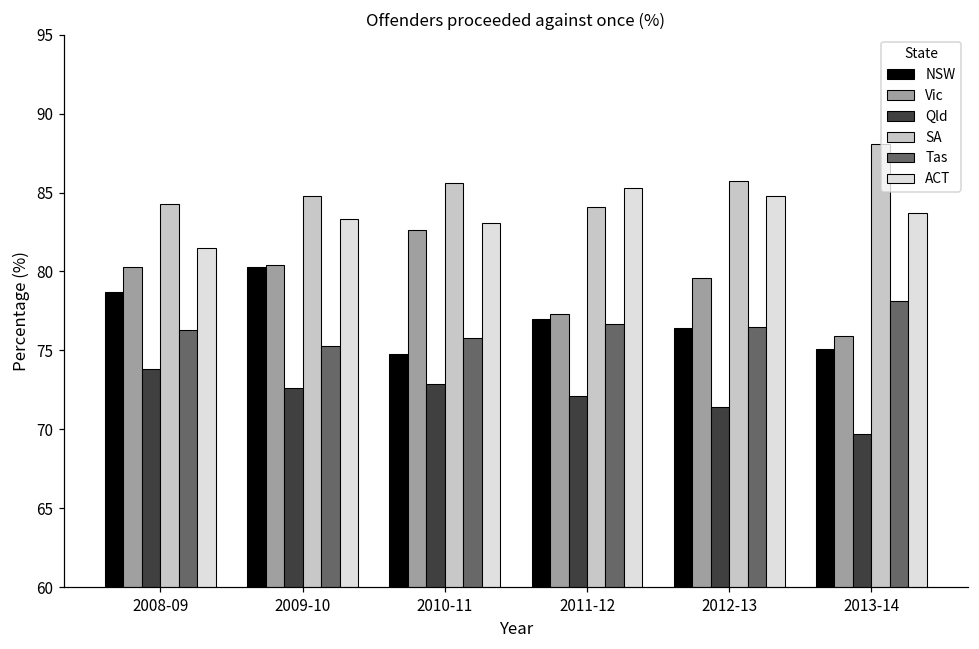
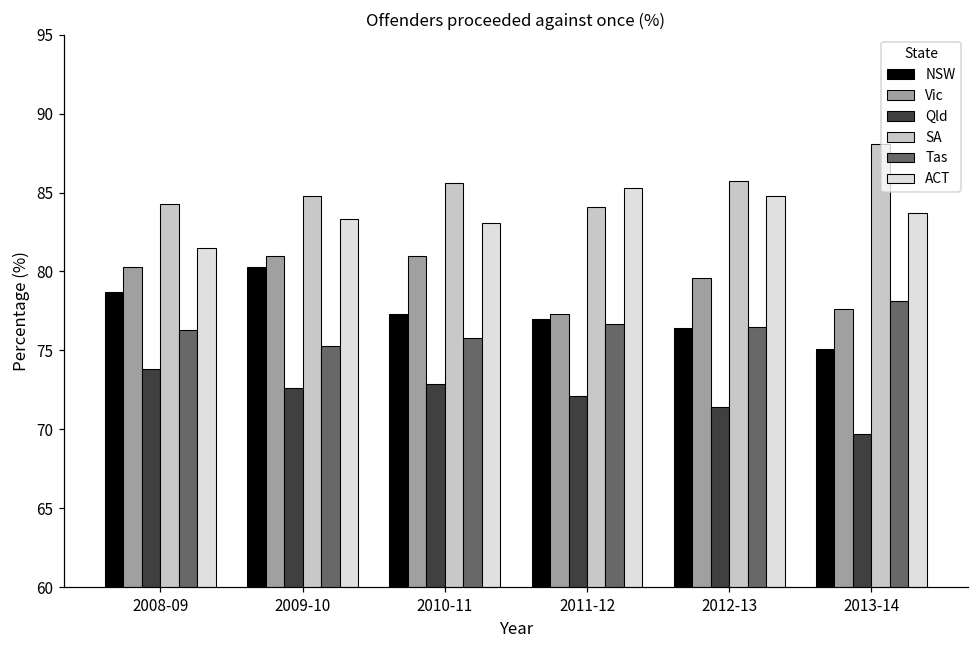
  {
    "NSW": {
      "2008-09": 78.7,
      "2009-10": 80.3,
-     "2010-11": 74.8,
+     "2010-11": 77.3,
      "2011-12": 77.0,
      "2012-13": 76.4,
      "2013-14": 75.1
    },
    "Vic": {
      "2008-09": 80.3,
-     "2009-10": 80.4,
-     "2010-11": 82.6,
+     "2009-10": 81.0,
+     "2010-11": 81.0,
      "2011-12": 77.3,
      "2012-13": 79.6,
-     "2013-14": 75.9
+     "2013-14": 77.6
    },
    "Qld": {
      "2008-09": 73.8,
      "2009-10": 72.6,
      "2010-11": 72.9,
      "2011-12": 72.1,
      "2012-13": 71.4,
      "2013-14": 69.7
    },
    "Tas": {
      "2008-09": 76.3,
      "2009-10": 75.3,
      "2010-11": 75.8,
      "2011-12": 76.7,
      "2012-13": 76.5,
      "2013-14": 78.1
    }
  }
